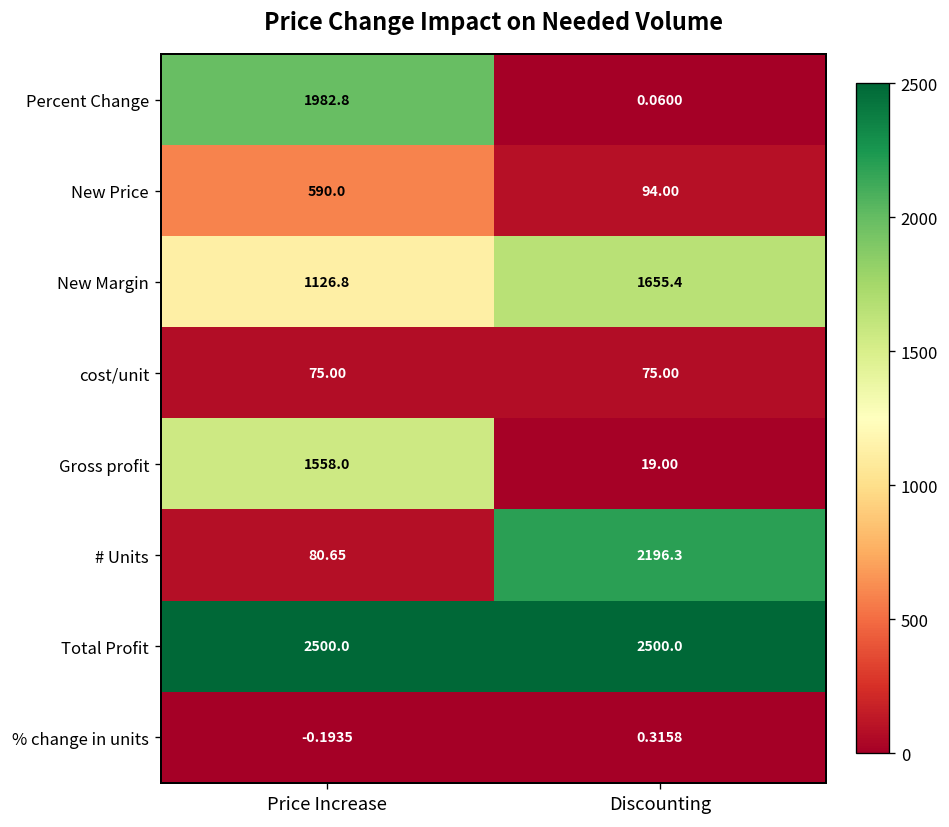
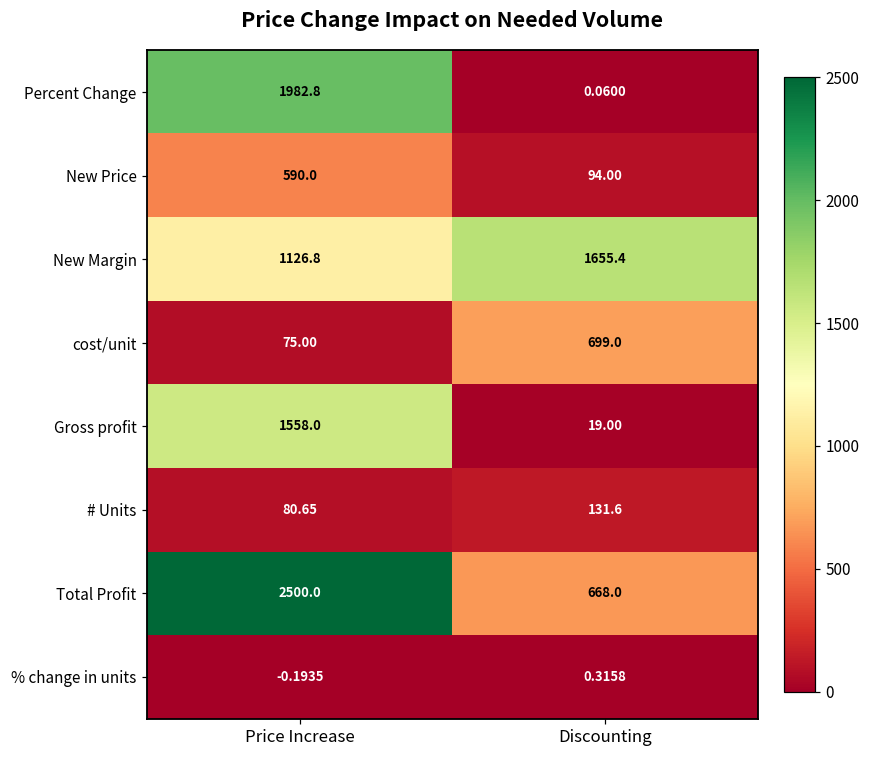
  {
    "Percent Change": {
      "Price Increase": 1982.8,
      "Discounting": 0.0600
    },
    "New Price": {
      "Price Increase": 590.0,
      "Discounting": 94.00
    },
    "New Margin": {
      "Price Increase": 1126.8,
      "Discounting": 1655.4
    },
    "cost/unit": {
      "Price Increase": 75.00,
-     "Discounting": 75.00
+     "Discounting": 699.0
    },
    "Gross profit": {
      "Price Increase": 1558.0,
      "Discounting": 19.00
    },
    "# Units": {
      "Price Increase": 80.65,
-     "Discounting": 2196.3
+     "Discounting": 131.6
    },
    "Total Profit": {
      "Price Increase": 2500.0,
-     "Discounting": 2500.0
+     "Discounting": 668.0
    },
    "% change in units": {
      "Price Increase": -0.1935,
      "Discounting": 0.3158
    }
  }
